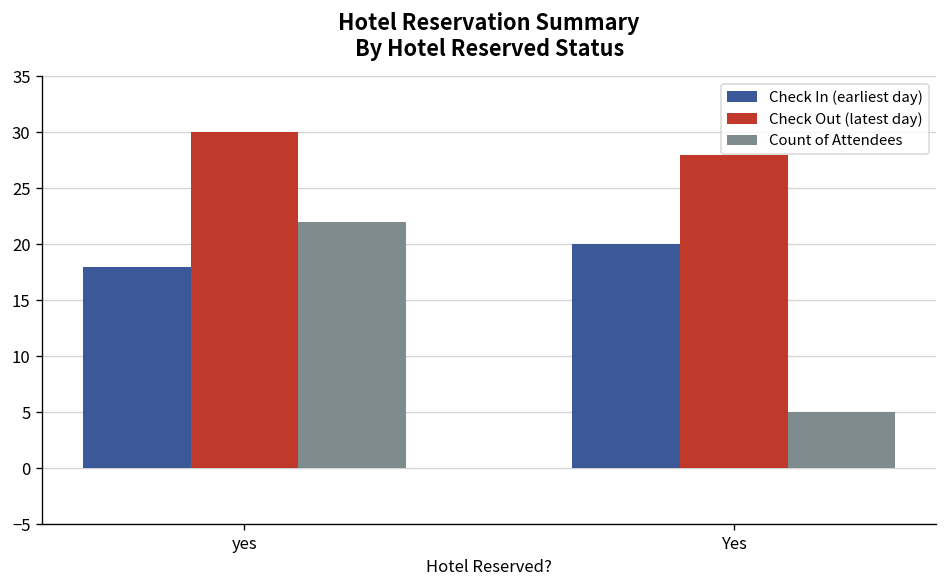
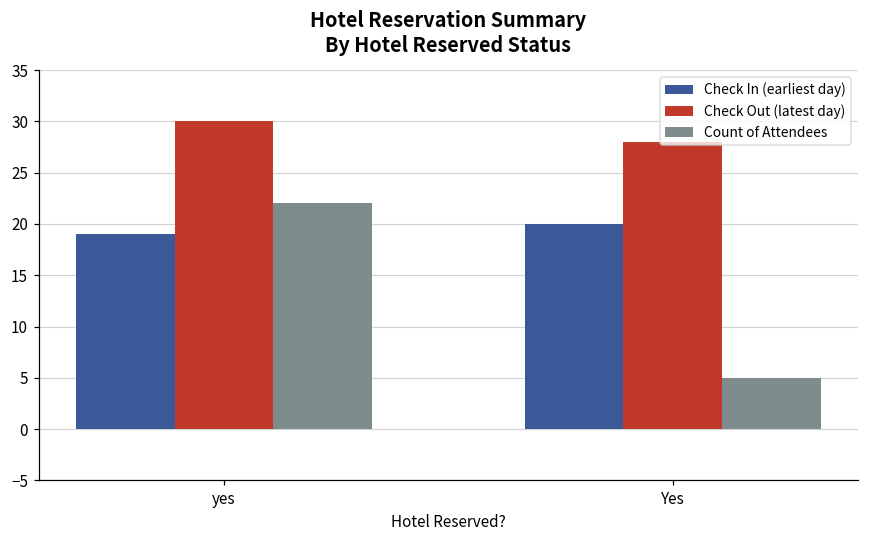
  {
    "Check In (earliest day)": {
-     "yes": 18,
+     "yes": 19,
      "Yes": 20
    },
    "Check Out (latest day)": {
      "yes": 30
    },
    "Count of Attendees": {
      "yes": 22,
      "Yes": 5
    }
  }
